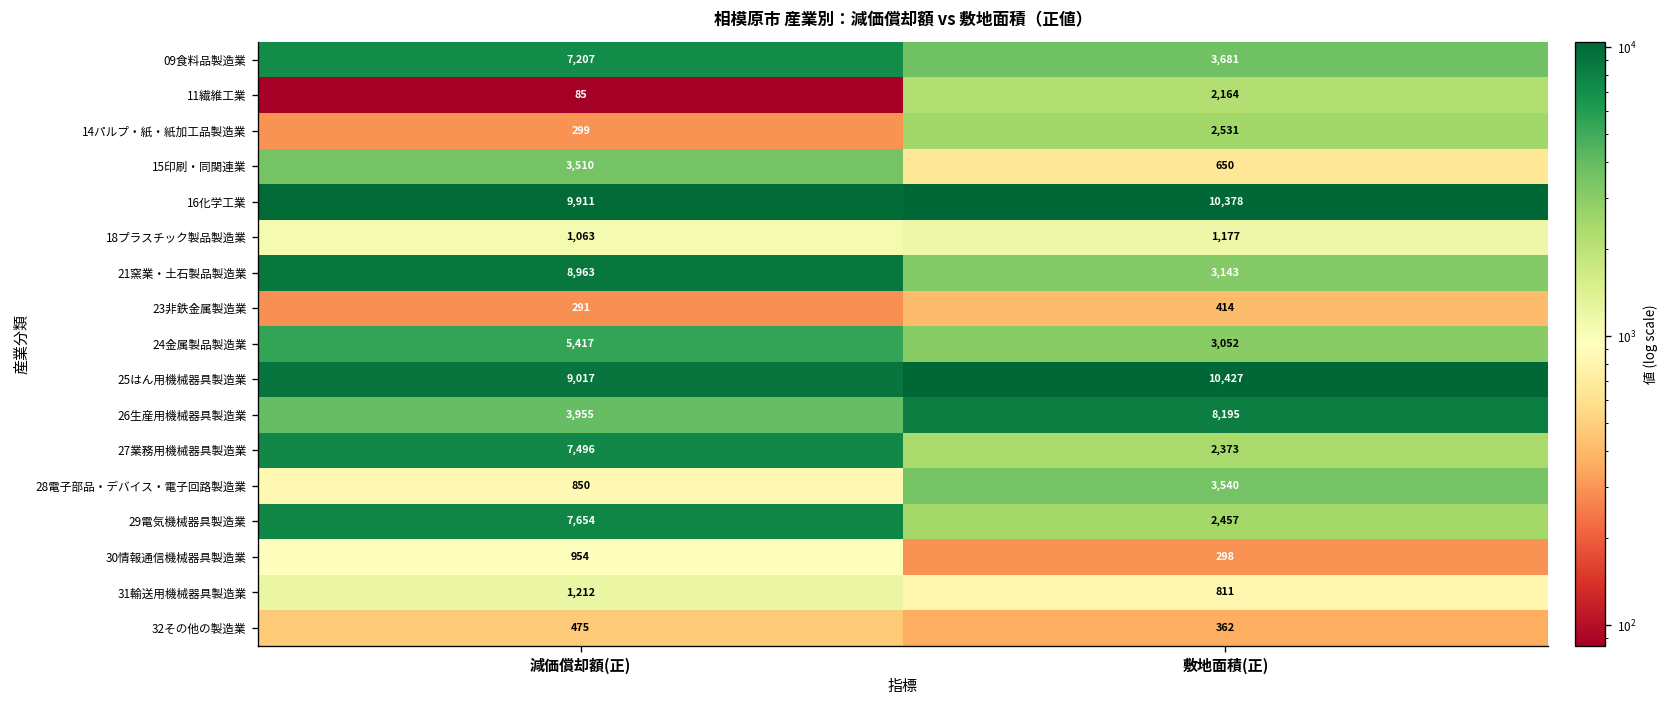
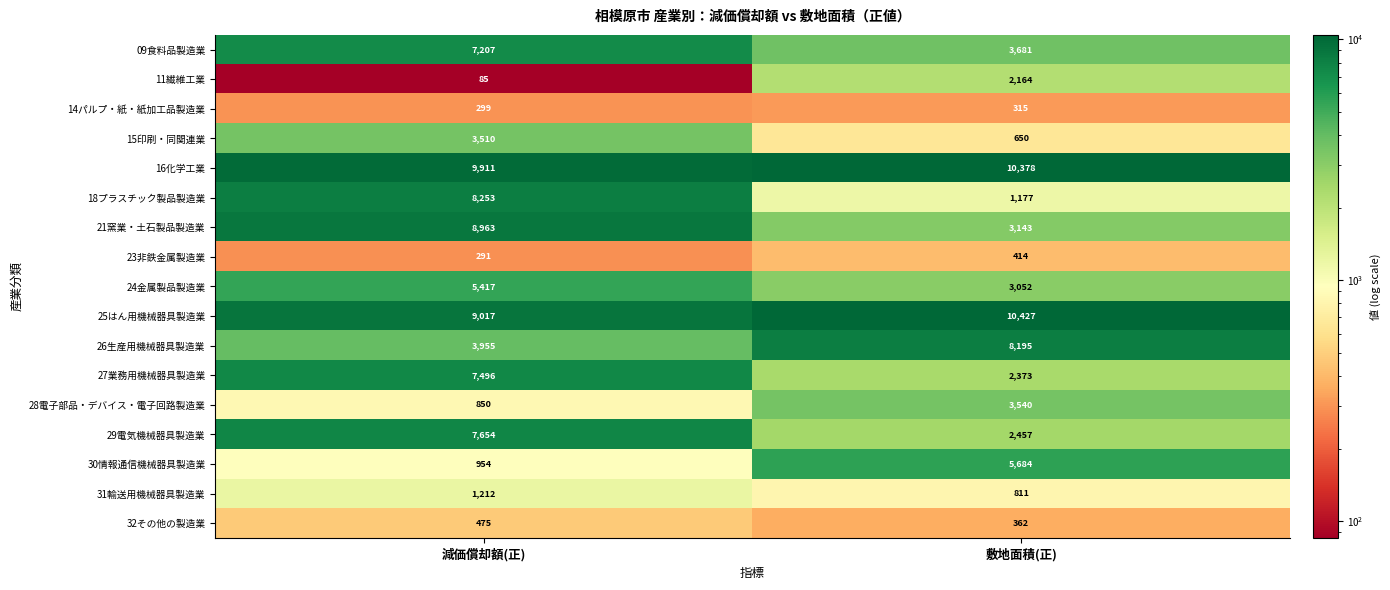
  {
    "09食料品製造業": {
      "減価償却額(正)": "7,207",
      "敷地面積(正)": "3,681"
    },
    "11繊維工業": {
      "減価償却額(正)": "85",
      "敷地面積(正)": "2,164"
    },
    "14パルプ・紙・紙加工品製造業": {
      "減価償却額(正)": "299",
-     "敷地面積(正)": "2,531"
+     "敷地面積(正)": "315"
    },
    "15印刷・同関連業": {
      "減価償却額(正)": "3,510",
      "敷地面積(正)": "650"
    },
    "16化学工業": {
      "減価償却額(正)": "9,911",
      "敷地面積(正)": "10,378"
    },
    "18プラスチック製品製造業": {
-     "減価償却額(正)": "1,063",
+     "減価償却額(正)": "8,253",
      "敷地面積(正)": "1,177"
    },
    "21窯業・土石製品製造業": {
      "減価償却額(正)": "8,963",
      "敷地面積(正)": "3,143"
    },
    "23非鉄金属製造業": {
      "減価償却額(正)": "291",
      "敷地面積(正)": "414"
    },
    "24金属製品製造業": {
      "減価償却額(正)": "5,417",
      "敷地面積(正)": "3,052"
    },
    "25はん用機械器具製造業": {
      "減価償却額(正)": "9,017",
      "敷地面積(正)": "10,427"
    },
    "26生産用機械器具製造業": {
      "減価償却額(正)": "3,955",
      "敷地面積(正)": "8,195"
    },
    "27業務用機械器具製造業": {
      "減価償却額(正)": "7,496",
      "敷地面積(正)": "2,373"
    },
    "28電子部品・デバイス・電子回路製造業": {
      "減価償却額(正)": "850",
      "敷地面積(正)": "3,540"
    },
    "29電気機械器具製造業": {
      "減価償却額(正)": "7,654",
      "敷地面積(正)": "2,457"
    },
    "30情報通信機械器具製造業": {
      "減価償却額(正)": "954",
-     "敷地面積(正)": "298"
+     "敷地面積(正)": "5,684"
    },
    "31輸送用機械器具製造業": {
      "減価償却額(正)": "1,212",
      "敷地面積(正)": "811"
    },
    "32その他の製造業": {
      "減価償却額(正)": "475",
      "敷地面積(正)": "362"
    }
  }
